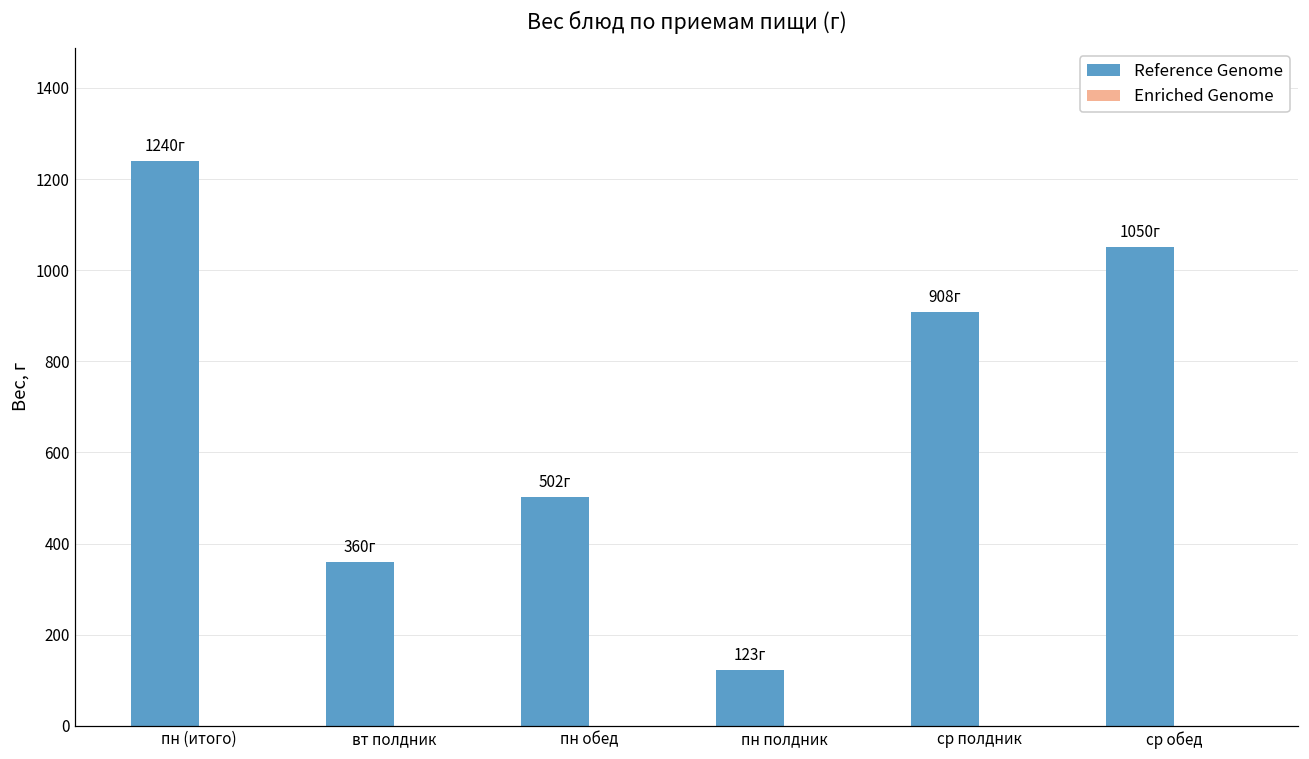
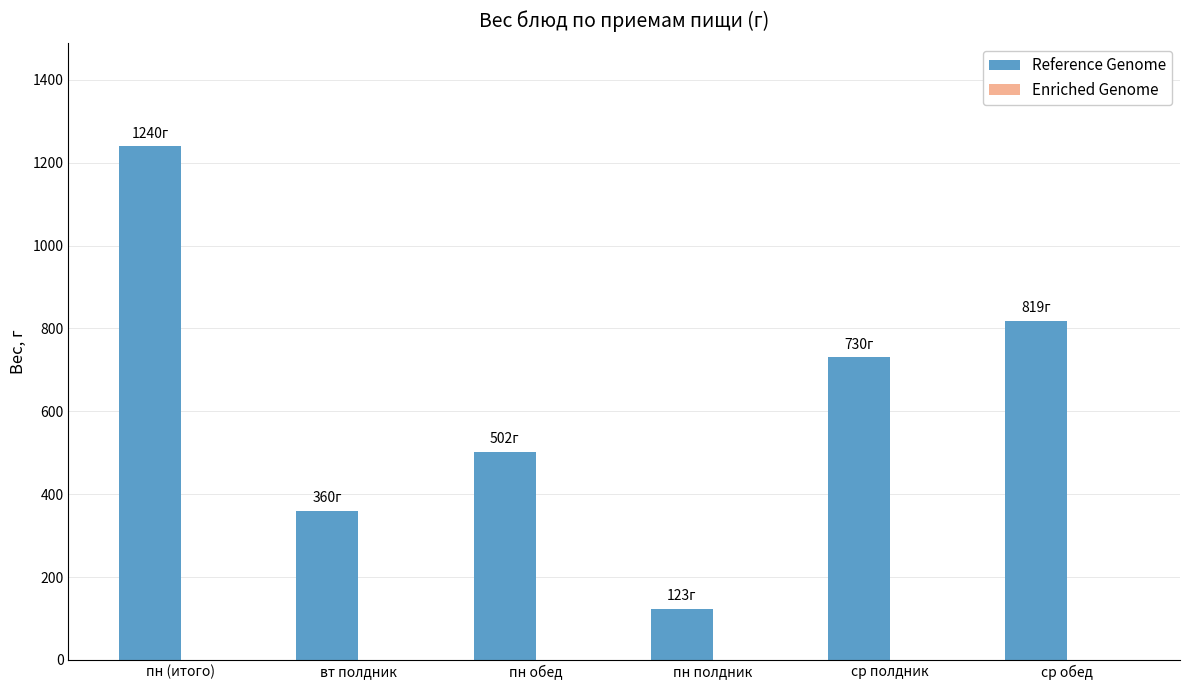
  {
    "Reference Genome": {
      "пн (итого)": "1240г",
      "вт полдник": "360г",
      "пн обед": "502г",
      "пн полдник": "123г",
-     "ср полдник": "908г",
-     "ср обед": "1050г"
+     "ср полдник": "730г",
+     "ср обед": "819г"
    },
    "Enriched Genome": {
      "пн (итого)": "0",
      "вт полдник": "0",
      "пн обед": "0",
      "пн полдник": "0",
      "ср полдник": "0",
      "ср обед": "0"
    }
  }
